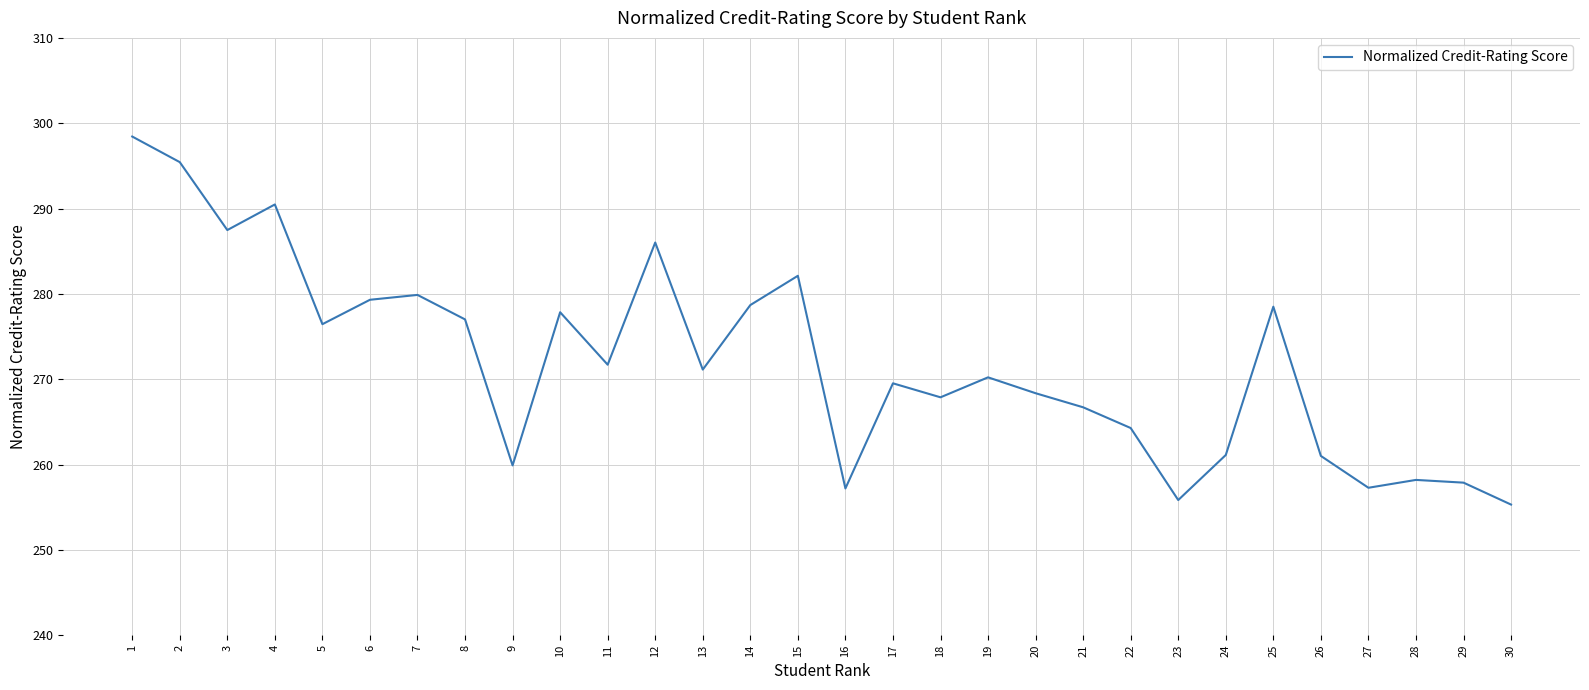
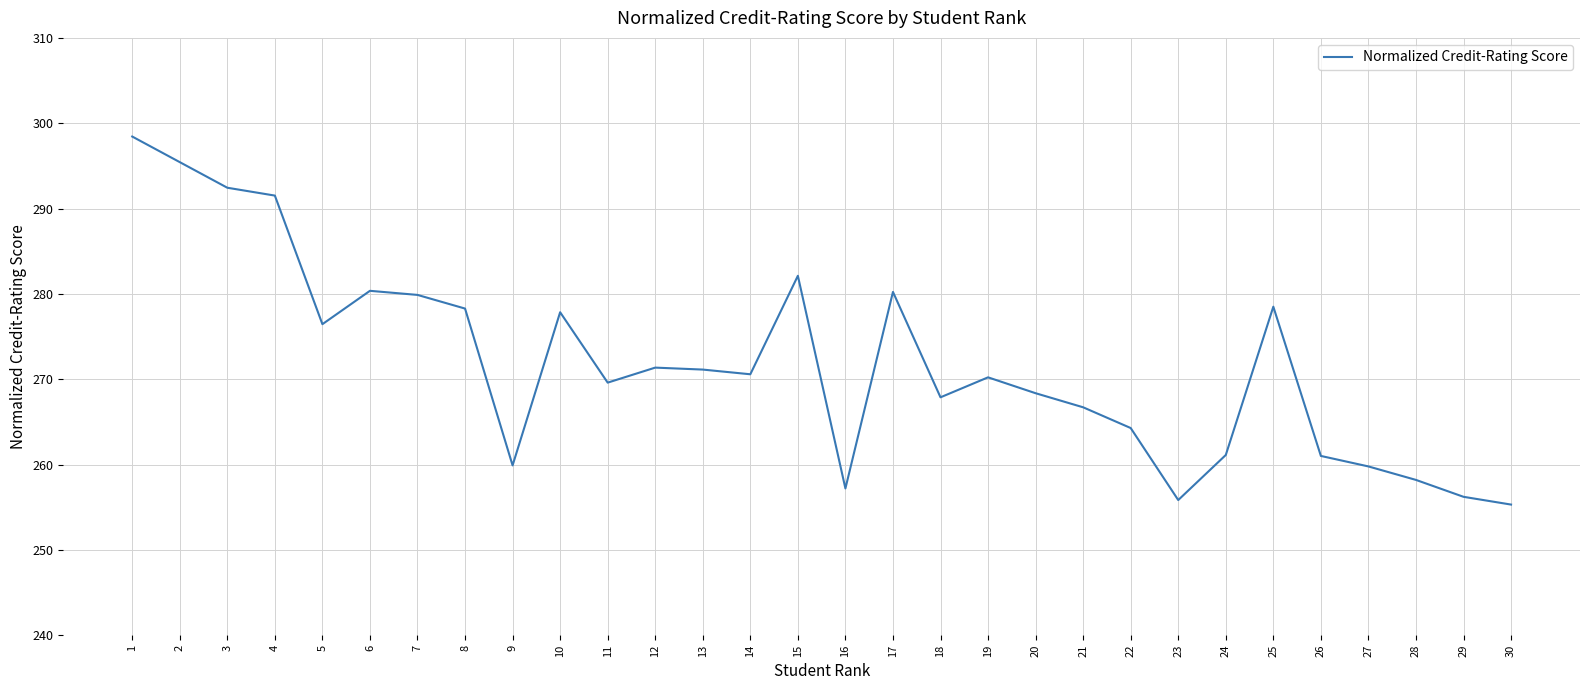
  {
    "1": 298,
    "2": 295,
-   "3": 287,
-   "4": 290,
+   "3": 292,
+   "4": 292,
    "5": 276,
-   "6": 279,
+   "6": 280,
    "7": 280,
-   "8": 277,
+   "8": 278,
    "9": 260,
    "10": 278,
-   "11": 272,
-   "12": 286,
+   "11": 270,
+   "12": 271,
    "13": 271,
-   "14": 279,
+   "14": 271,
    "15": 282,
    "16": 257,
-   "17": 270,
+   "17": 280,
    "18": 268,
    "19": 270,
    "20": 268,
    "21": 267,
    "22": 264,
    "23": 256,
    "24": 261,
    "25": 279,
    "26": 261,
-   "27": 257,
+   "27": 260,
    "28": 258,
-   "29": 258,
+   "29": 256,
    "30": 255
  }
